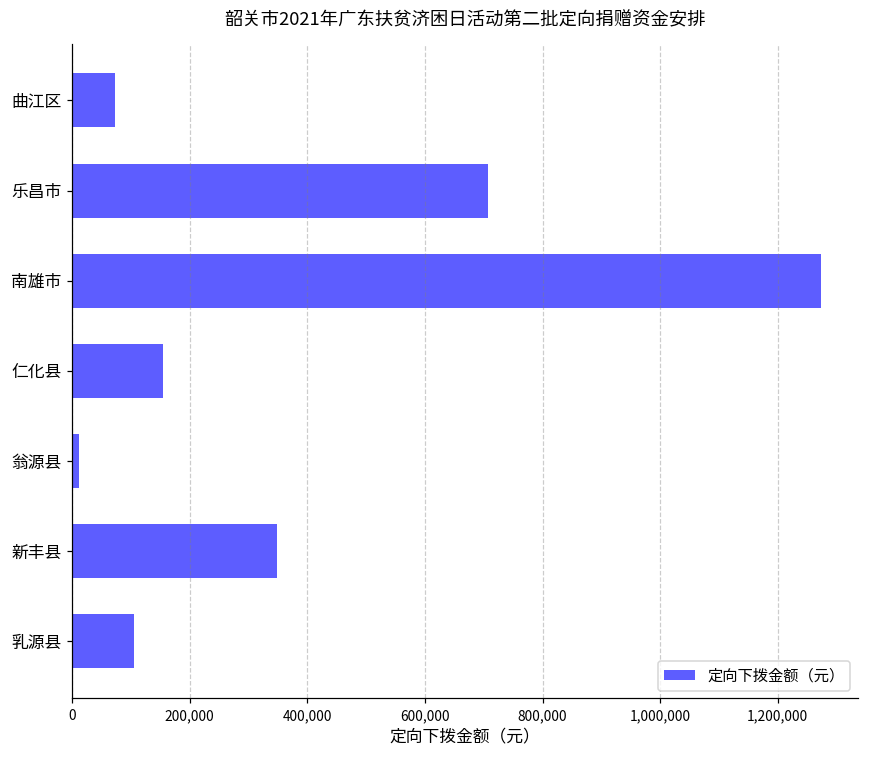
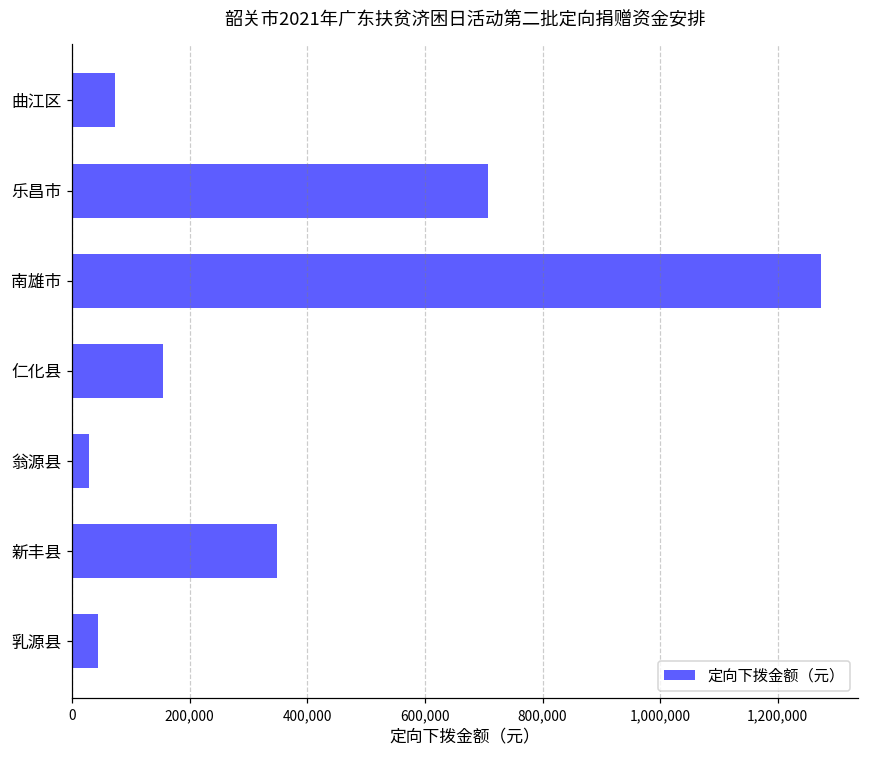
  {
    "曲江区": "70,000",
    "乐昌市": "710,000",
    "南雄市": "1,270,000",
    "仁化县": "150,000",
-   "翁源县": "10,000",
+   "翁源县": "30,000",
    "新丰县": "350,000",
-   "乳源县": "110,000"
+   "乳源县": "40,000"
  }
